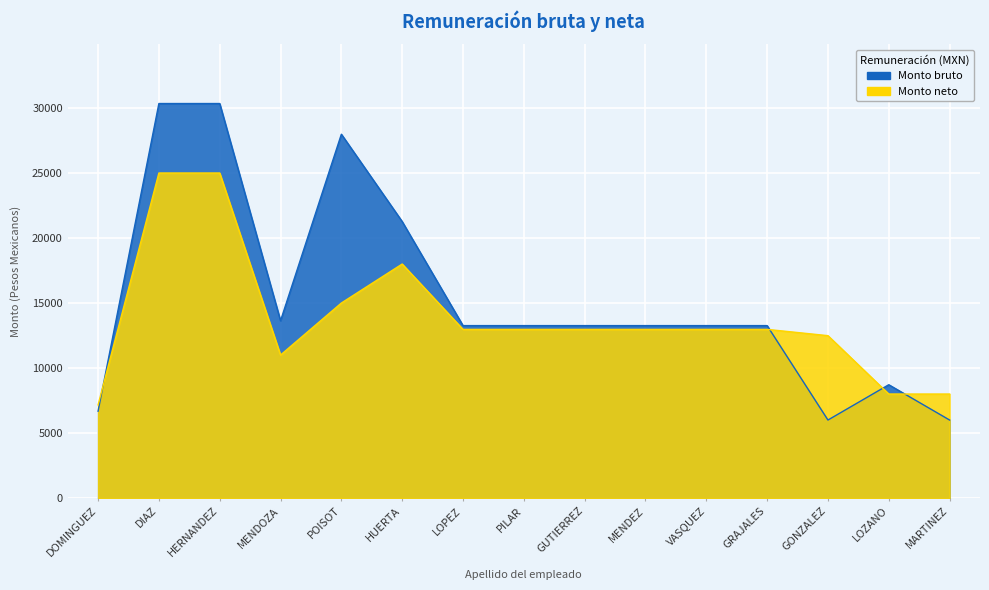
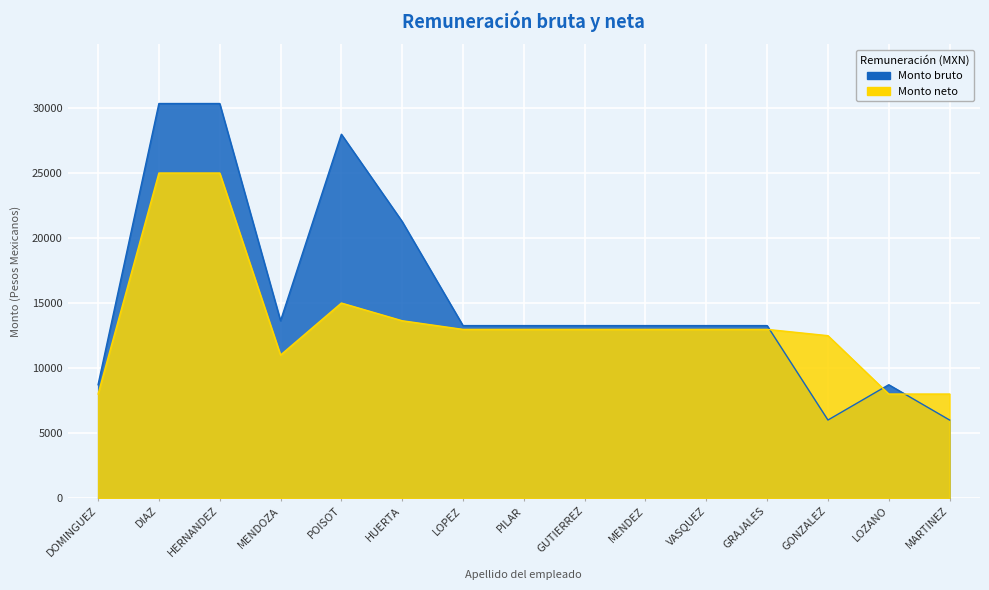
  {
    "Monto bruto": {
-     "DOMINGUEZ": 6700,
+     "DOMINGUEZ": 8700,
      "DIAZ": 30300,
      "HERNANDEZ": 30300,
      "MENDOZA": 13600,
      "POISOT": 28000,
      "HUERTA": 21300,
      "LOPEZ": 13300,
      "PILAR": 13300,
      "GUTIERREZ": 13300,
      "MENDEZ": 13300,
      "VASQUEZ": 13300,
      "GRAJALES": 13300,
      "GONZALEZ": 6000,
      "LOZANO": 8700,
      "MARTINEZ": 6000
    },
    "Monto neto": {
-     "DOMINGUEZ": 7200,
+     "DOMINGUEZ": 8000,
      "DIAZ": 25000,
      "HERNANDEZ": 25000,
      "MENDOZA": 11000,
      "POISOT": 15000,
-     "HUERTA": 18000,
+     "HUERTA": 13600,
      "LOPEZ": 13000,
      "PILAR": 13000,
      "GUTIERREZ": 13000,
      "MENDEZ": 13000,
      "VASQUEZ": 13000,
      "GRAJALES": 13000,
      "GONZALEZ": 12500,
      "LOZANO": 8000,
      "MARTINEZ": 8000
    }
  }
